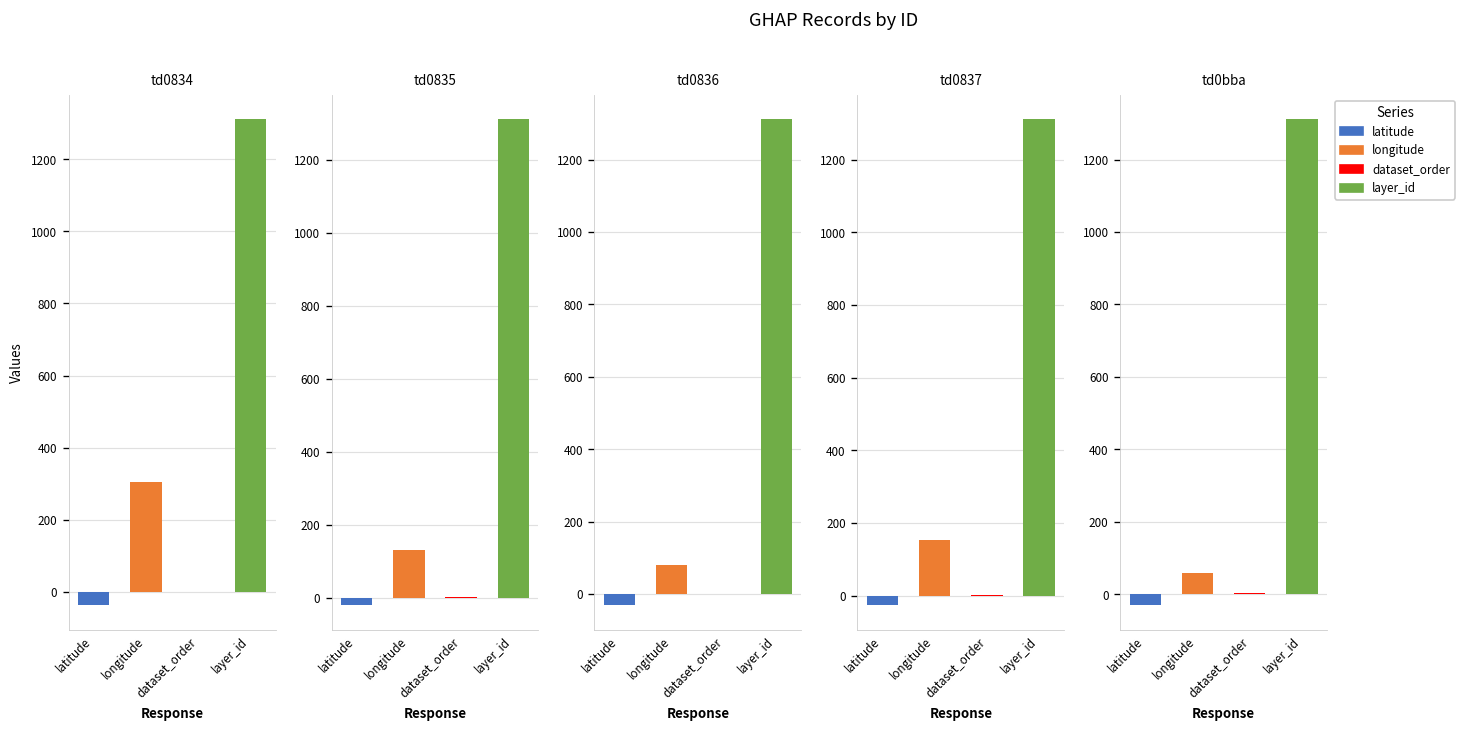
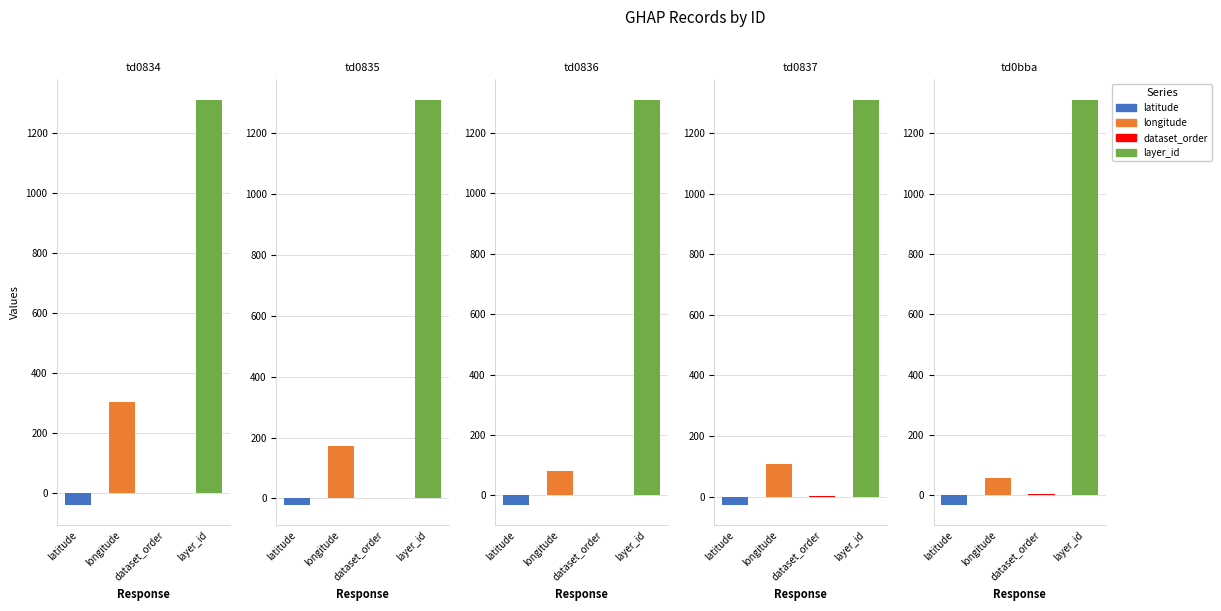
  {
    "td0834": {
      "latitude": -40,
      "longitude": 300,
      "dataset_order": 0,
      "layer_id": 1310
    },
    "td0835": {
      "latitude": -20,
-     "longitude": 130,
+     "longitude": 170,
      "layer_id": 1310
    },
    "td0836": {
      "latitude": -30,
      "longitude": 80,
      "layer_id": 1310
    },
    "td0837": {
      "latitude": -30,
-     "longitude": 150,
+     "longitude": 110,
      "layer_id": 1310
    },
    "td0bba": {
      "latitude": -30,
      "longitude": 60,
      "layer_id": 1310
    }
  }
